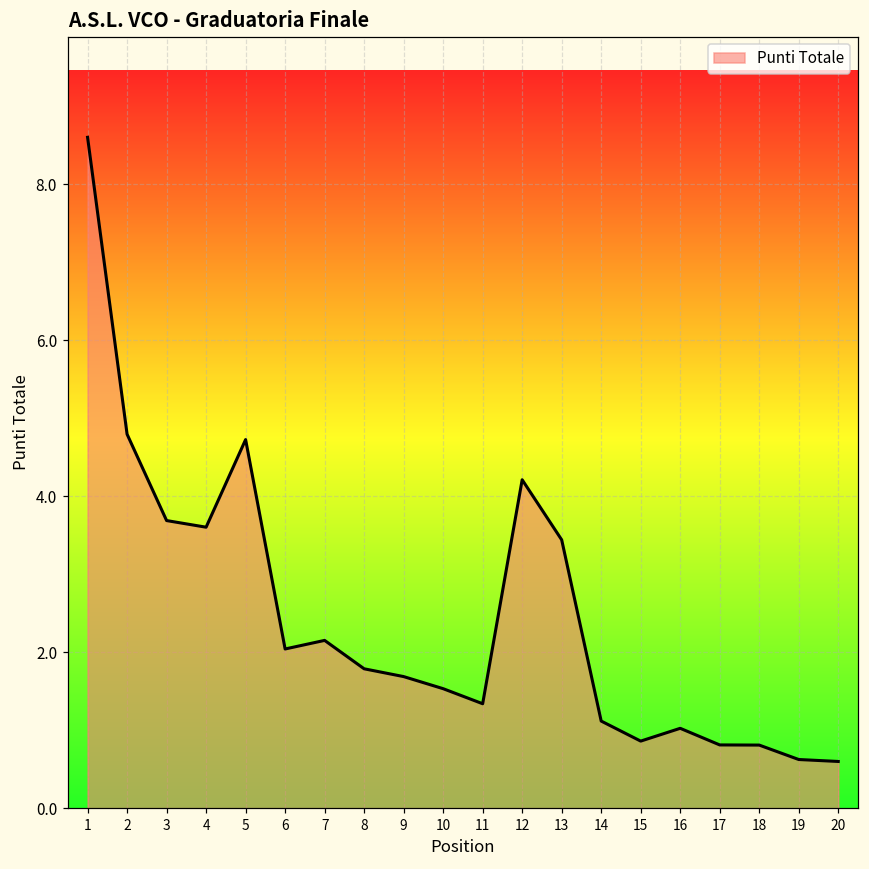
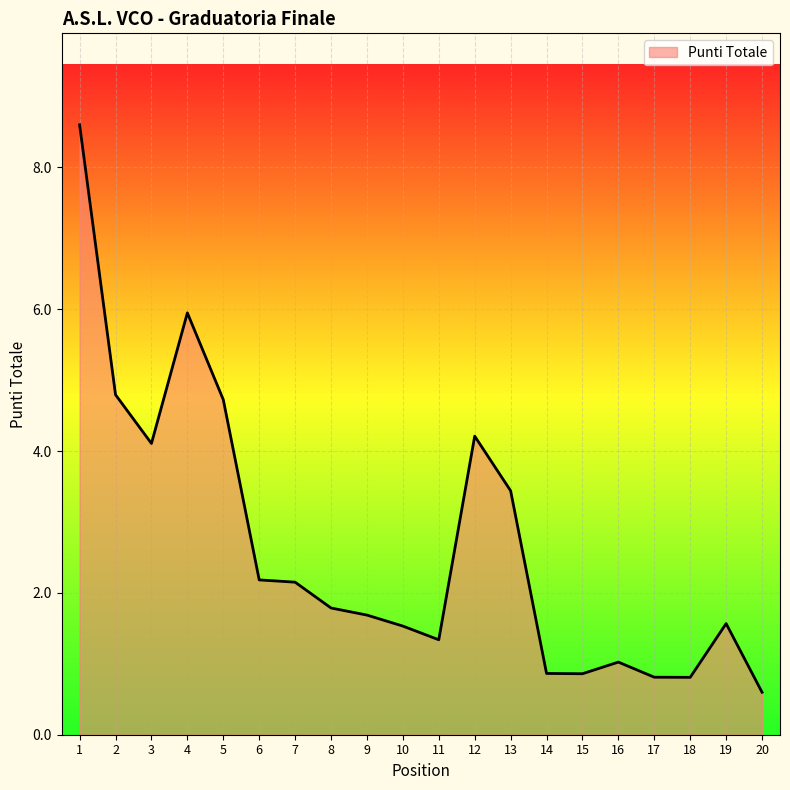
  {
    "1": 8.6,
    "2": 4.8,
-   "3": 3.7,
-   "4": 3.6,
+   "3": 4.1,
+   "4": 5.9,
    "5": 4.7,
-   "6": 2.0,
+   "6": 2.2,
    "7": 2.2,
    "8": 1.8,
    "9": 1.7,
    "10": 1.5,
    "11": 1.3,
    "12": 4.2,
    "13": 3.4,
-   "14": 1.1,
+   "14": 0.9,
    "15": 0.9,
    "16": 1.0,
    "17": 0.8,
    "18": 0.8,
-   "19": 0.6,
+   "19": 1.6,
    "20": 0.6
  }
